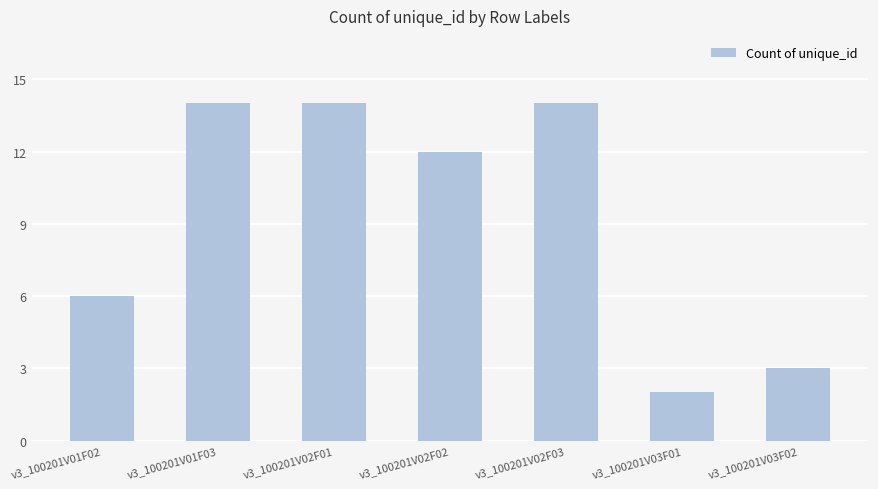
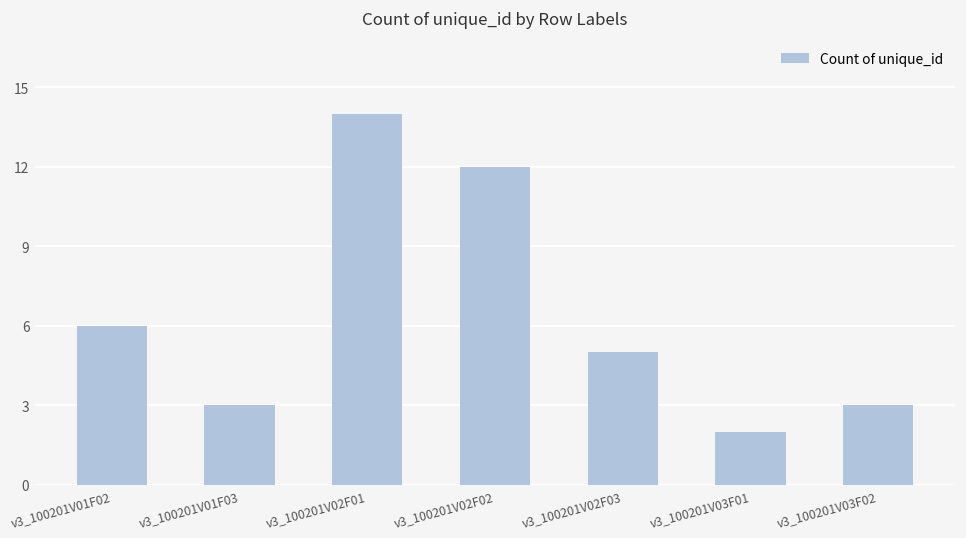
  {
    "v3_100201V01F02": 6,
-   "v3_100201V01F03": 14,
+   "v3_100201V01F03": 3,
    "v3_100201V02F01": 14,
    "v3_100201V02F02": 12,
-   "v3_100201V02F03": 14,
+   "v3_100201V02F03": 5,
    "v3_100201V03F01": 2,
    "v3_100201V03F02": 3
  }
